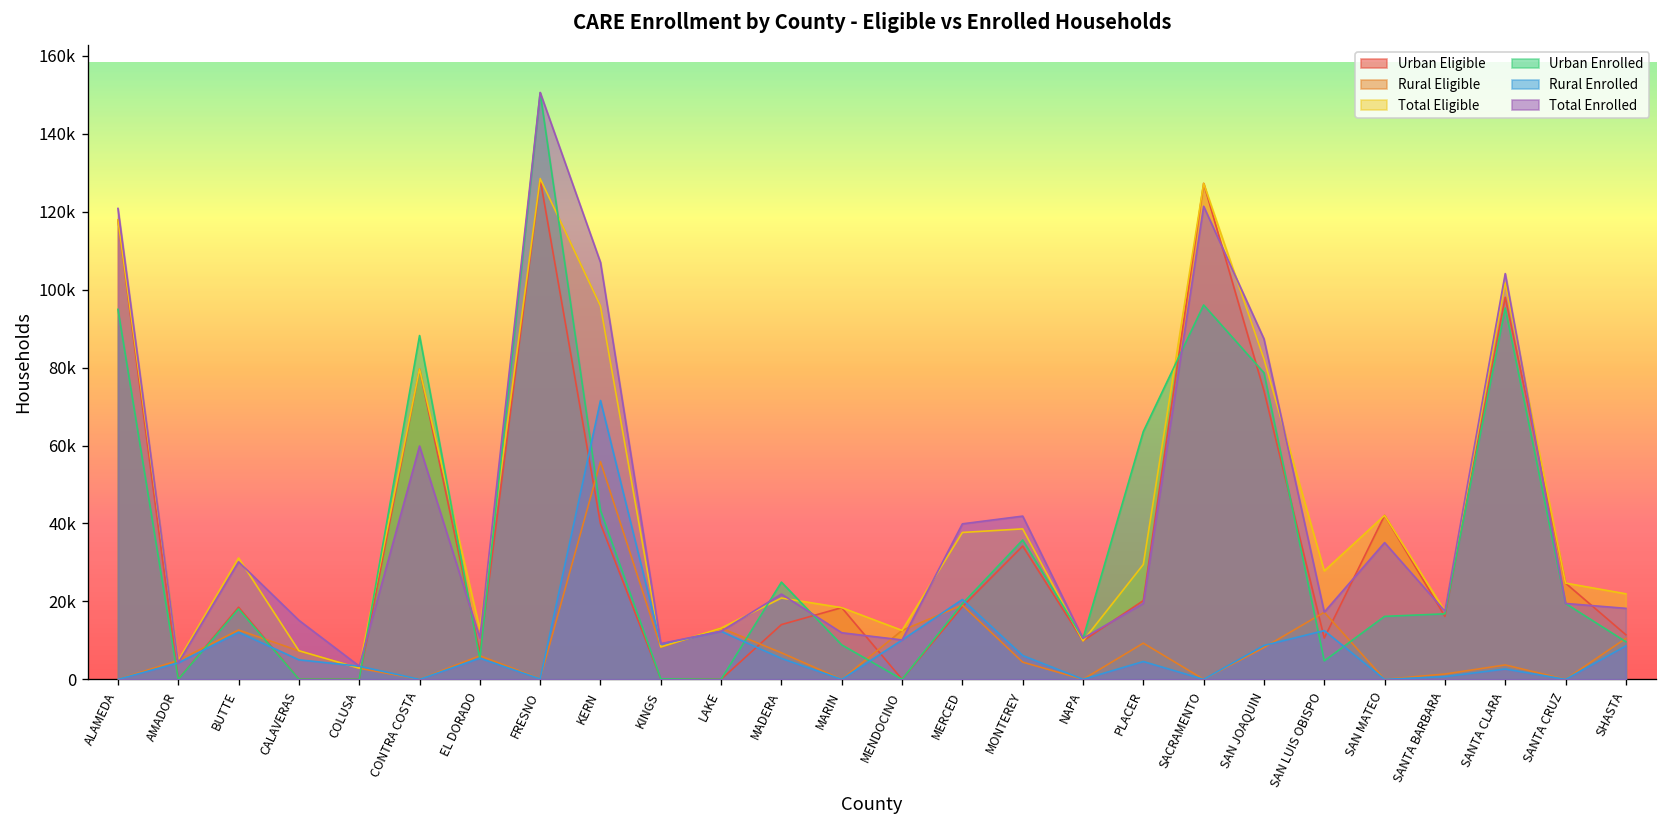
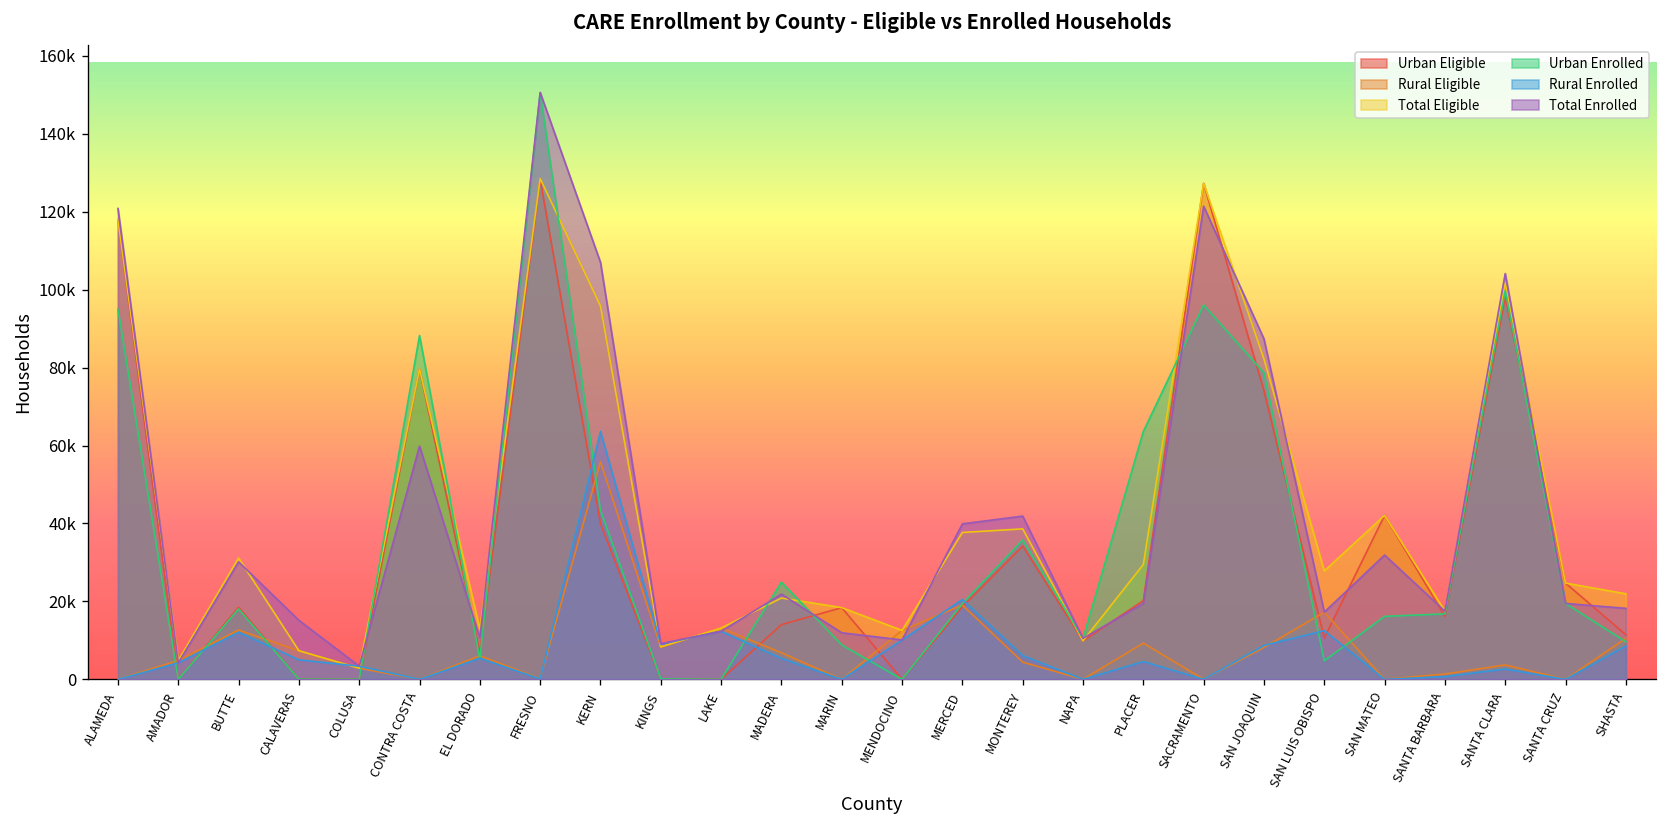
  {
    "Urban Enrolled": {
      "ALAMEDA": 95000,
      "CONTRA COSTA": 88000,
      "KERN": 43000,
      "MADERA": 25000,
      "MARIN": 9000,
      "MONTEREY": 36000,
      "PLACER": 64000,
      "SACRAMENTO": 96000,
      "SAN JOAQUIN": 79000,
      "SAN LUIS OBISPO": 5000,
      "SAN MATEO": 16000,
-     "SANTA CLARA": 95000,
+     "SANTA CLARA": 100000,
      "SHASTA": 10000
    },
    "Rural Enrolled": {
      "CALAVERAS": 5000,
-     "KERN": 72000,
+     "KERN": 64000,
      "MADERA": 5000,
      "MERCED": 20000,
      "MONTEREY": 6000,
      "PLACER": 5000,
      "SAN LUIS OBISPO": 13000,
      "SANTA CLARA": 3000,
      "SHASTA": 9000
    },
    "Total Enrolled": {
      "ALAMEDA": 121000,
      "BUTTE": 30000,
      "CALAVERAS": 15000,
      "CONTRA COSTA": 60000,
      "EL DORADO": 11000,
      "KERN": 107000,
      "MADERA": 22000,
      "MARIN": 12000,
      "MERCED": 40000,
      "MONTEREY": 42000,
      "SACRAMENTO": 121000,
      "SAN JOAQUIN": 87000,
-     "SAN MATEO": 35000,
+     "SAN MATEO": 32000,
      "SANTA CLARA": 104000,
      "SHASTA": 18000
    }
  }
